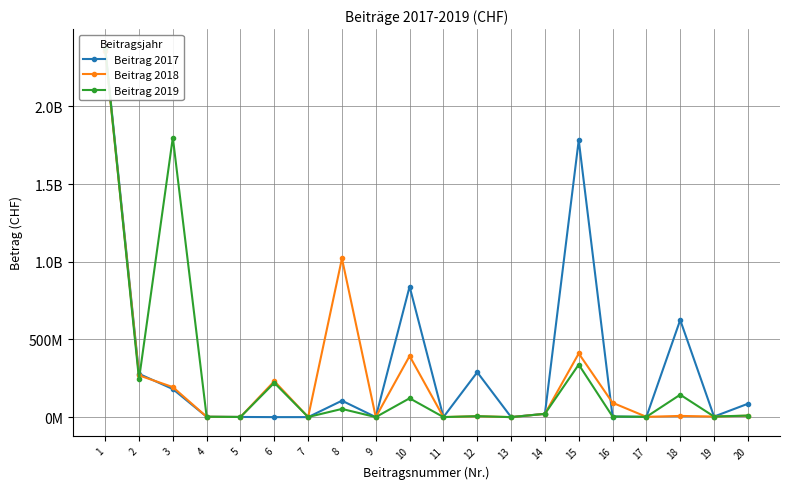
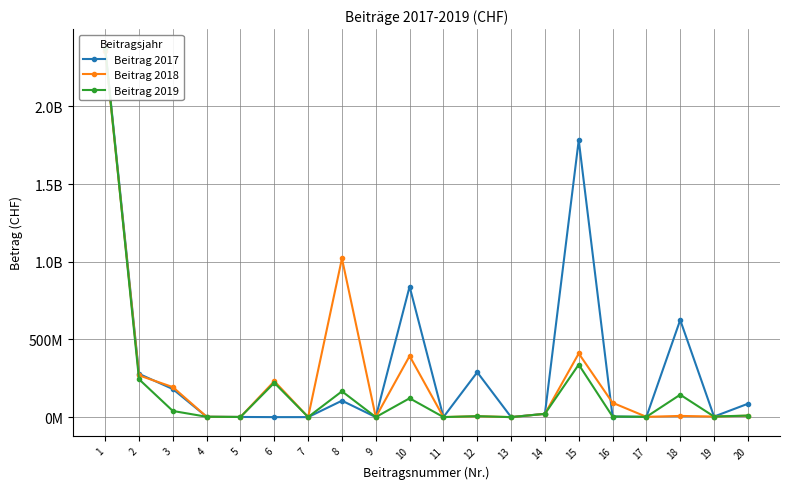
  {
    "Beitrag 2017": {
      "6": 0,
      "8": 110000000,
      "10": 840000000,
      "12": 290000000,
      "15": 1780000000,
      "18": 630000000,
      "20": 90000000
    },
    "Beitrag 2018": {
      "8": 1020000000,
      "10": 390000000,
      "15": 410000000,
      "16": 90000000,
      "18": 10000000
    },
    "Beitrag 2019": {
      "2": 240000000,
-     "3": 1800000000,
-     "8": 50000000,
+     "3": 40000000,
+     "8": 170000000,
      "10": 120000000,
      "15": 340000000,
      "18": 140000000
    }
  }
